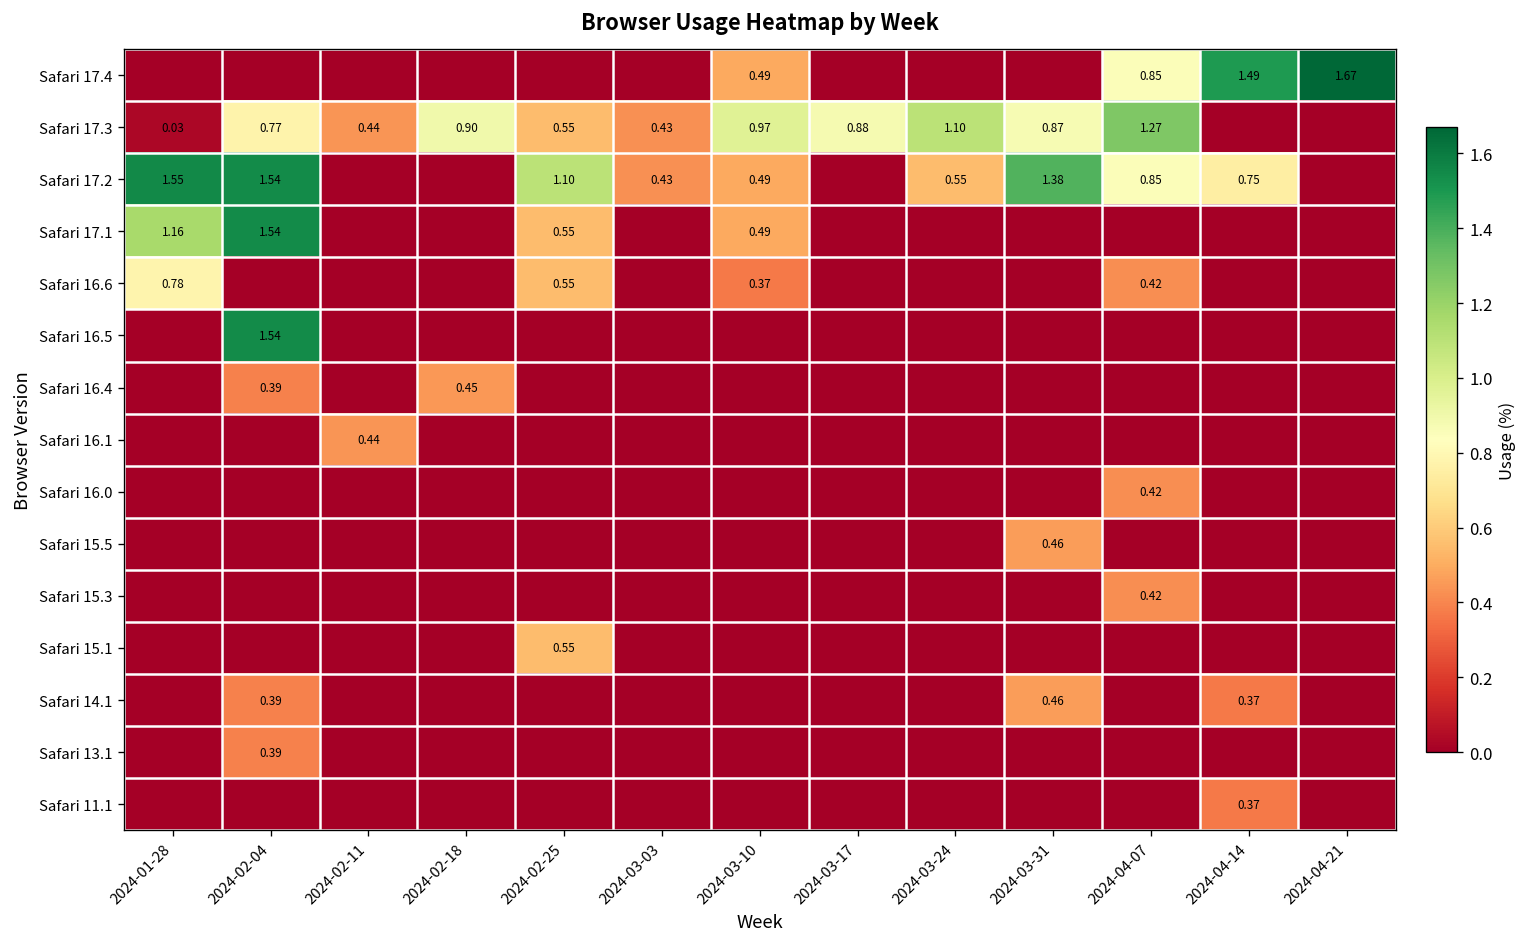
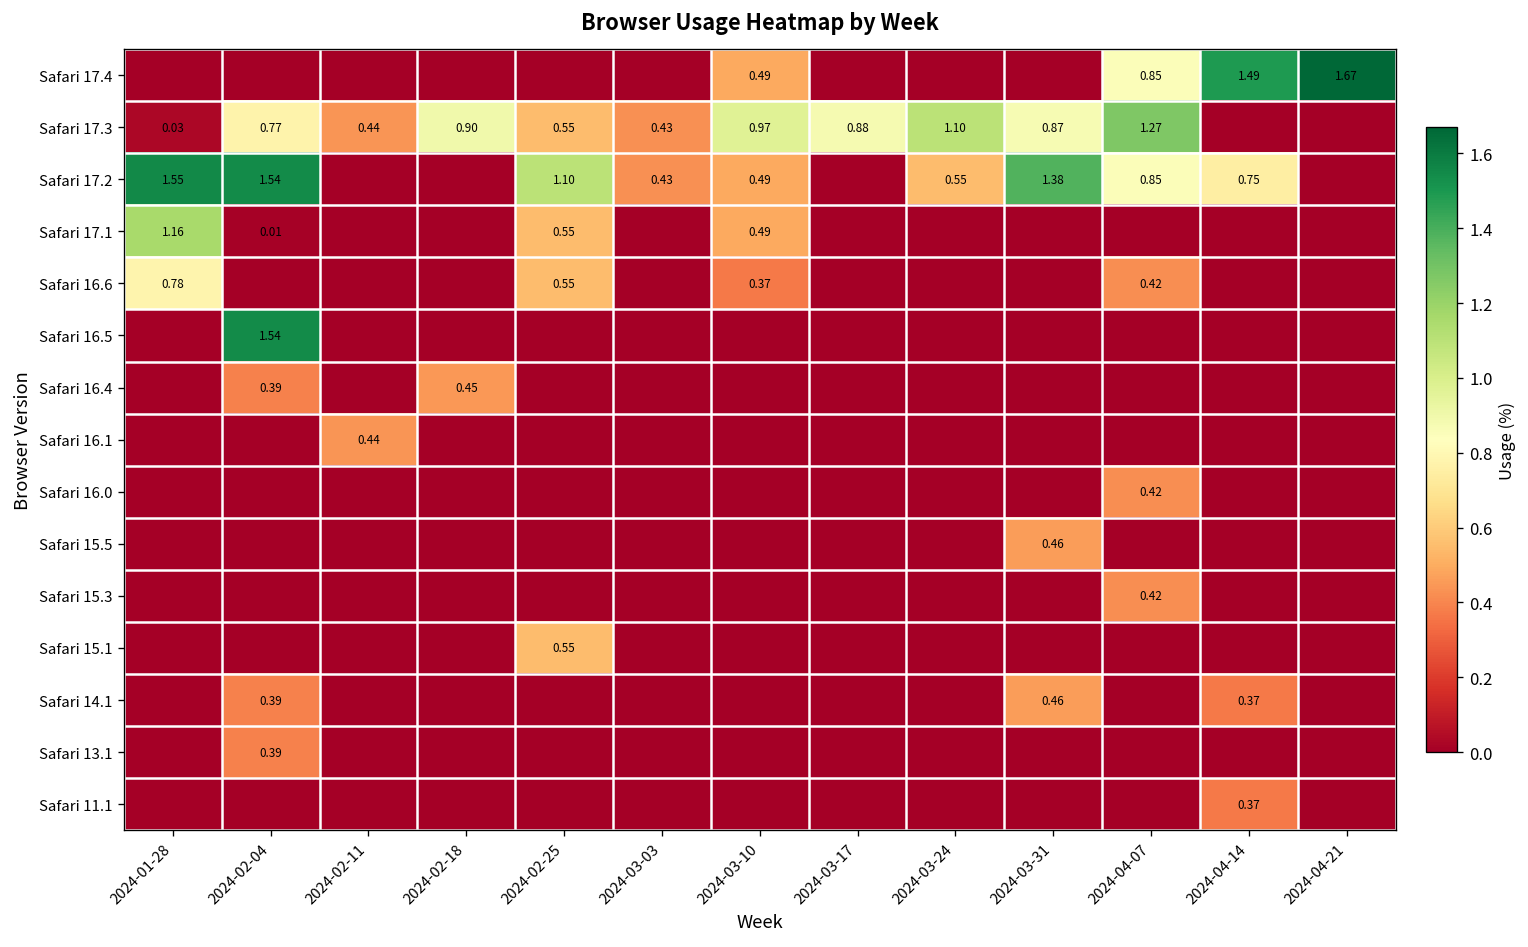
  {
    "Safari 17.4": {
      "2024-03-10": 0.49,
      "2024-04-07": 0.85,
      "2024-04-14": 1.49,
      "2024-04-21": 1.67
    },
    "Safari 17.3": {
      "2024-01-28": 0.03,
      "2024-02-04": 0.77,
      "2024-02-11": 0.44,
      "2024-02-18": 0.90,
      "2024-02-25": 0.55,
      "2024-03-03": 0.43,
      "2024-03-10": 0.97,
      "2024-03-17": 0.88,
      "2024-03-24": 1.10,
      "2024-03-31": 0.87,
      "2024-04-07": 1.27
    },
    "Safari 17.2": {
      "2024-01-28": 1.55,
      "2024-02-04": 1.54,
      "2024-02-25": 1.10,
      "2024-03-03": 0.43,
      "2024-03-10": 0.49,
      "2024-03-24": 0.55,
      "2024-03-31": 1.38,
      "2024-04-07": 0.85,
      "2024-04-14": 0.75
    },
    "Safari 17.1": {
      "2024-01-28": 1.16,
-     "2024-02-04": 1.54,
+     "2024-02-04": 0.01,
      "2024-02-25": 0.55,
      "2024-03-10": 0.49
    },
    "Safari 16.6": {
      "2024-01-28": 0.78,
      "2024-02-25": 0.55,
      "2024-03-10": 0.37,
      "2024-04-07": 0.42
    },
    "Safari 16.5": {
      "2024-02-04": 1.54
    },
    "Safari 16.4": {
      "2024-02-04": 0.39,
      "2024-02-18": 0.45
    },
    "Safari 16.1": {
      "2024-02-11": 0.44
    },
    "Safari 16.0": {
      "2024-04-07": 0.42
    },
    "Safari 15.5": {
      "2024-03-31": 0.46
    },
    "Safari 15.3": {
      "2024-04-07": 0.42
    },
    "Safari 15.1": {
      "2024-02-25": 0.55
    },
    "Safari 14.1": {
      "2024-02-04": 0.39,
      "2024-03-31": 0.46,
      "2024-04-14": 0.37
    },
    "Safari 13.1": {
      "2024-02-04": 0.39
    },
    "Safari 11.1": {
      "2024-04-14": 0.37
    }
  }
